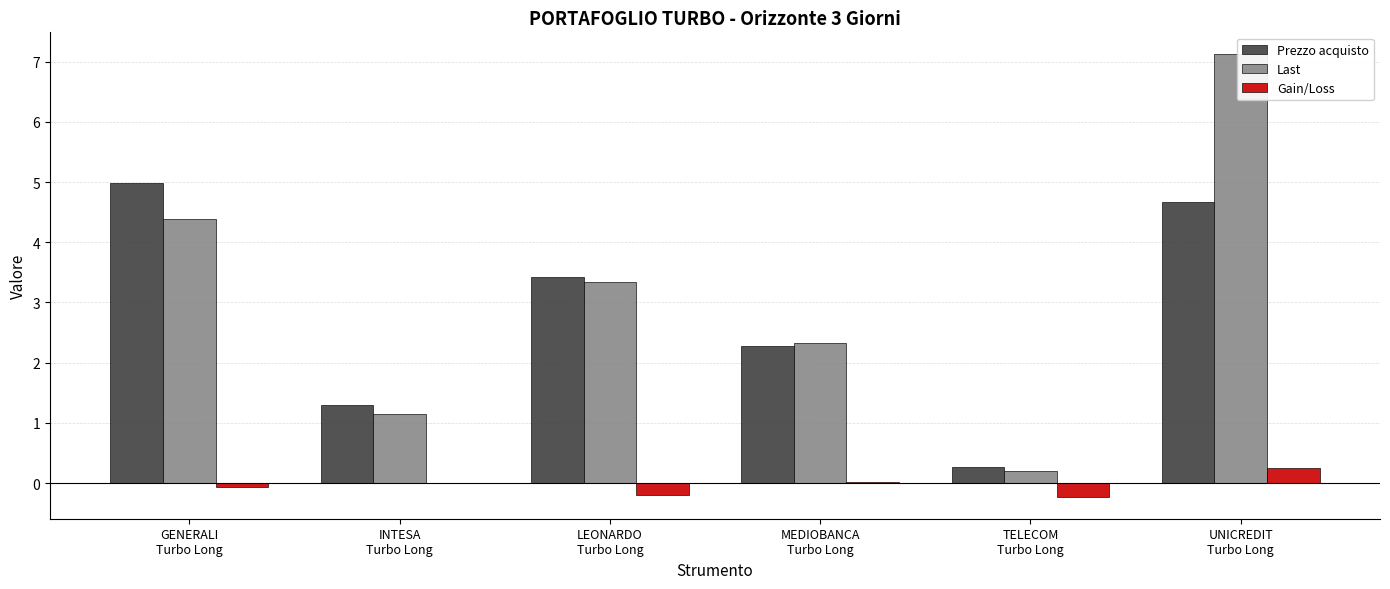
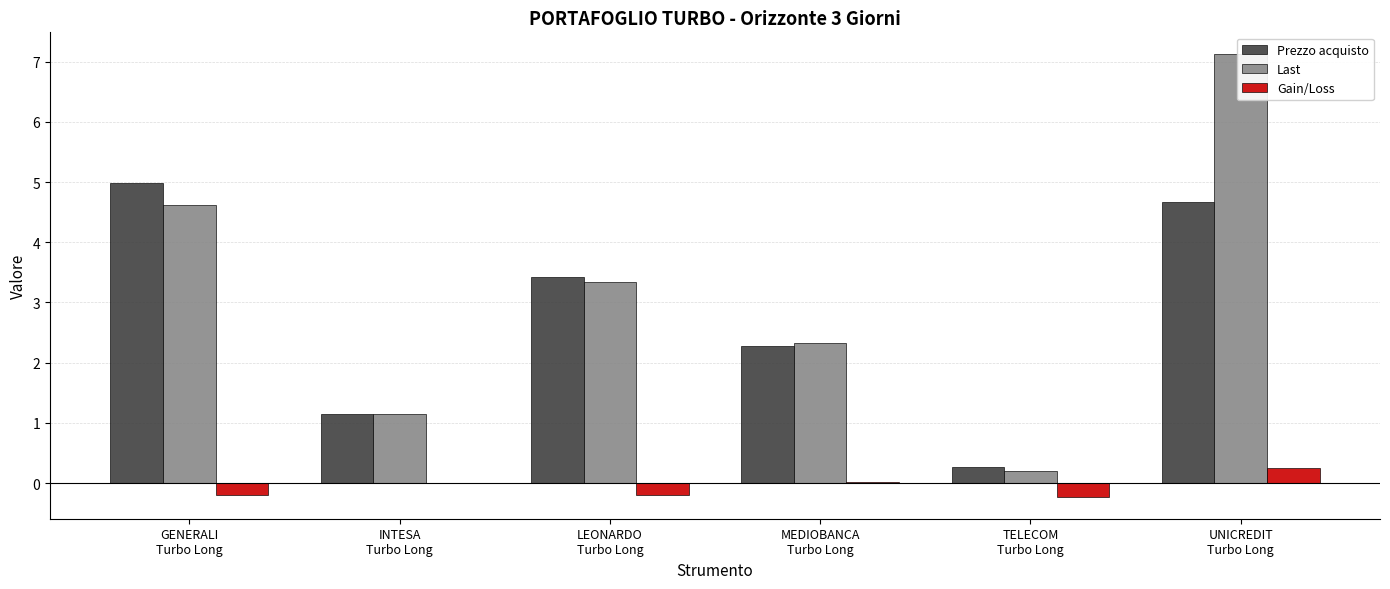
  {
    "Prezzo acquisto": {
      "GENERALI Turbo Long": 5.0,
-     "INTESA Turbo Long": 1.3,
+     "INTESA Turbo Long": 1.1,
      "LEONARDO Turbo Long": 3.4,
      "MEDIOBANCA Turbo Long": 2.3,
      "TELECOM Turbo Long": 0.3,
      "UNICREDIT Turbo Long": 4.7
    },
    "Last": {
-     "GENERALI Turbo Long": 4.4,
+     "GENERALI Turbo Long": 4.6,
      "INTESA Turbo Long": 1.1,
      "LEONARDO Turbo Long": 3.3,
      "MEDIOBANCA Turbo Long": 2.3,
      "TELECOM Turbo Long": 0.2
    },
    "Gain/Loss": {
-     "GENERALI Turbo Long": -0.1,
+     "GENERALI Turbo Long": -0.2,
      "LEONARDO Turbo Long": -0.2,
      "TELECOM Turbo Long": -0.2,
      "UNICREDIT Turbo Long": 0.2
    }
  }
